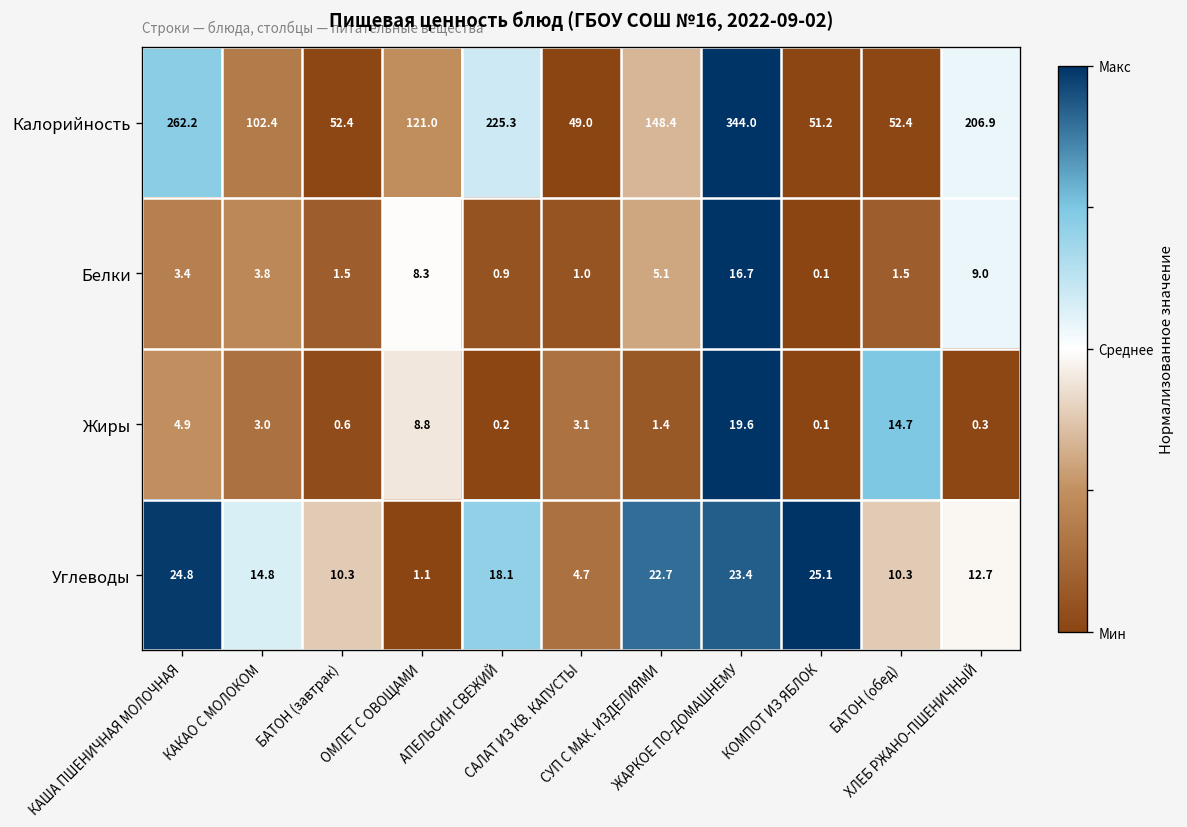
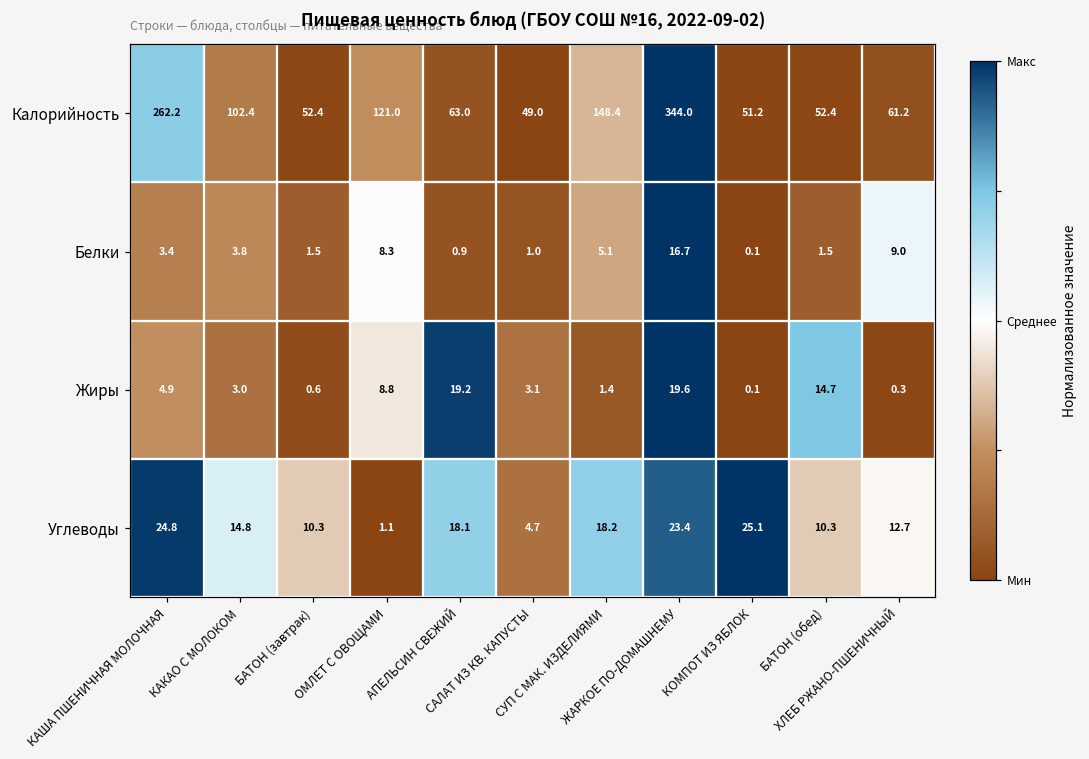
  {
    "Калорийность": {
      "КАША ПШЕНИЧНАЯ МОЛОЧНАЯ": 262.2,
      "КАКАО С МОЛОКОМ": 102.4,
      "БАТОН (завтрак)": 52.4,
      "ОМЛЕТ С ОВОЩАМИ": 121.0,
-     "АПЕЛЬСИН СВЕЖИЙ": 225.3,
+     "АПЕЛЬСИН СВЕЖИЙ": 63.0,
      "САЛАТ ИЗ КВ. КАПУСТЫ": 49.0,
      "СУП С МАК. ИЗДЕЛИЯМИ": 148.4,
      "ЖАРКОЕ ПО-ДОМАШНЕМУ": 344.0,
      "КОМПОТ ИЗ ЯБЛОК": 51.2,
      "БАТОН (обед)": 52.4,
-     "ХЛЕБ РЖАНО-ПШЕНИЧНЫЙ": 206.9
+     "ХЛЕБ РЖАНО-ПШЕНИЧНЫЙ": 61.2
    },
    "Белки": {
      "КАША ПШЕНИЧНАЯ МОЛОЧНАЯ": 3.4,
      "КАКАО С МОЛОКОМ": 3.8,
      "БАТОН (завтрак)": 1.5,
      "ОМЛЕТ С ОВОЩАМИ": 8.3,
      "АПЕЛЬСИН СВЕЖИЙ": 0.9,
      "САЛАТ ИЗ КВ. КАПУСТЫ": 1.0,
      "СУП С МАК. ИЗДЕЛИЯМИ": 5.1,
      "ЖАРКОЕ ПО-ДОМАШНЕМУ": 16.7,
      "КОМПОТ ИЗ ЯБЛОК": 0.1,
      "БАТОН (обед)": 1.5,
      "ХЛЕБ РЖАНО-ПШЕНИЧНЫЙ": 9.0
    },
    "Жиры": {
      "КАША ПШЕНИЧНАЯ МОЛОЧНАЯ": 4.9,
      "КАКАО С МОЛОКОМ": 3.0,
      "БАТОН (завтрак)": 0.6,
      "ОМЛЕТ С ОВОЩАМИ": 8.8,
-     "АПЕЛЬСИН СВЕЖИЙ": 0.2,
+     "АПЕЛЬСИН СВЕЖИЙ": 19.2,
      "САЛАТ ИЗ КВ. КАПУСТЫ": 3.1,
      "СУП С МАК. ИЗДЕЛИЯМИ": 1.4,
      "ЖАРКОЕ ПО-ДОМАШНЕМУ": 19.6,
      "КОМПОТ ИЗ ЯБЛОК": 0.1,
      "БАТОН (обед)": 14.7,
      "ХЛЕБ РЖАНО-ПШЕНИЧНЫЙ": 0.3
    },
    "Углеводы": {
      "КАША ПШЕНИЧНАЯ МОЛОЧНАЯ": 24.8,
      "КАКАО С МОЛОКОМ": 14.8,
      "БАТОН (завтрак)": 10.3,
      "ОМЛЕТ С ОВОЩАМИ": 1.1,
      "АПЕЛЬСИН СВЕЖИЙ": 18.1,
      "САЛАТ ИЗ КВ. КАПУСТЫ": 4.7,
-     "СУП С МАК. ИЗДЕЛИЯМИ": 22.7,
+     "СУП С МАК. ИЗДЕЛИЯМИ": 18.2,
      "ЖАРКОЕ ПО-ДОМАШНЕМУ": 23.4,
      "КОМПОТ ИЗ ЯБЛОК": 25.1,
      "БАТОН (обед)": 10.3,
      "ХЛЕБ РЖАНО-ПШЕНИЧНЫЙ": 12.7
    }
  }
